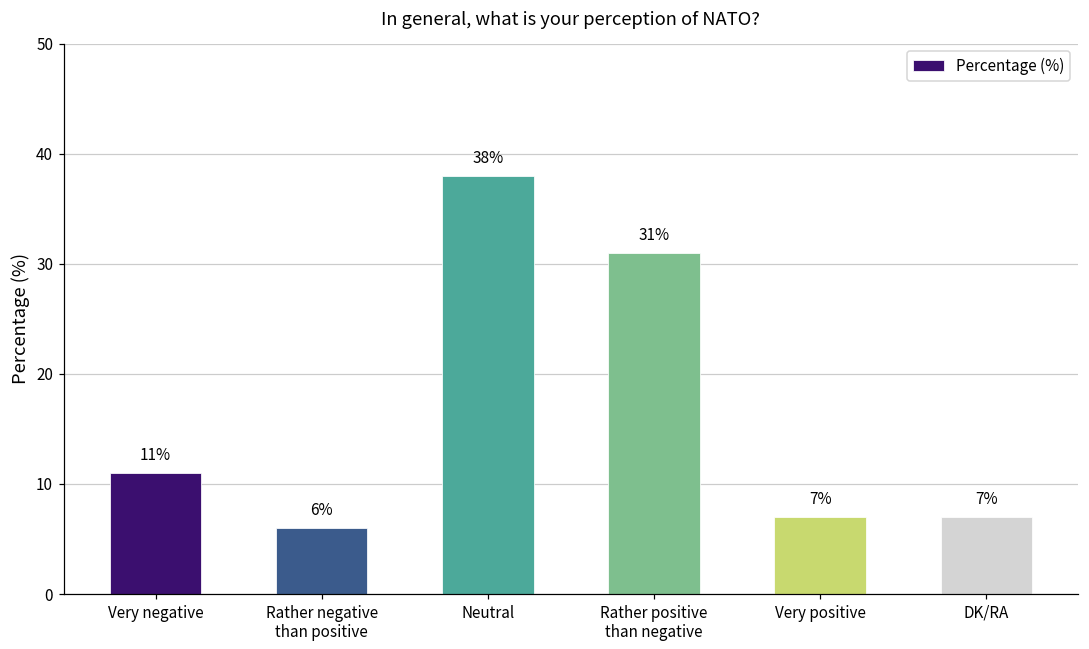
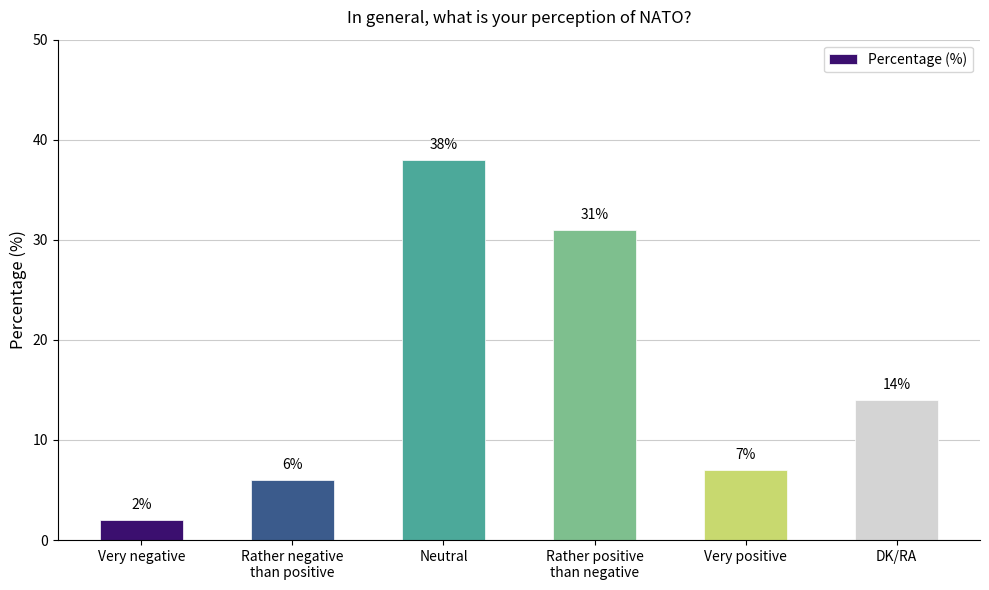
  {
-   "Very negative": "11%",
+   "Very negative": "2%",
    "Rather negative than positive": "6%",
    "Neutral": "38%",
    "Rather positive than negative": "31%",
    "Very positive": "7%",
-   "DK/RA": "7%"
+   "DK/RA": "14%"
  }
